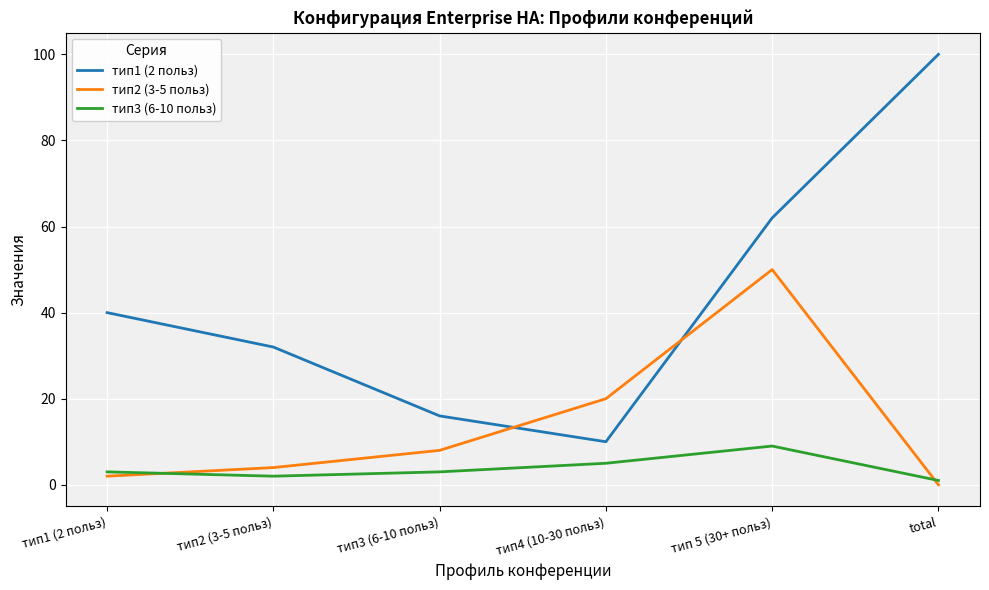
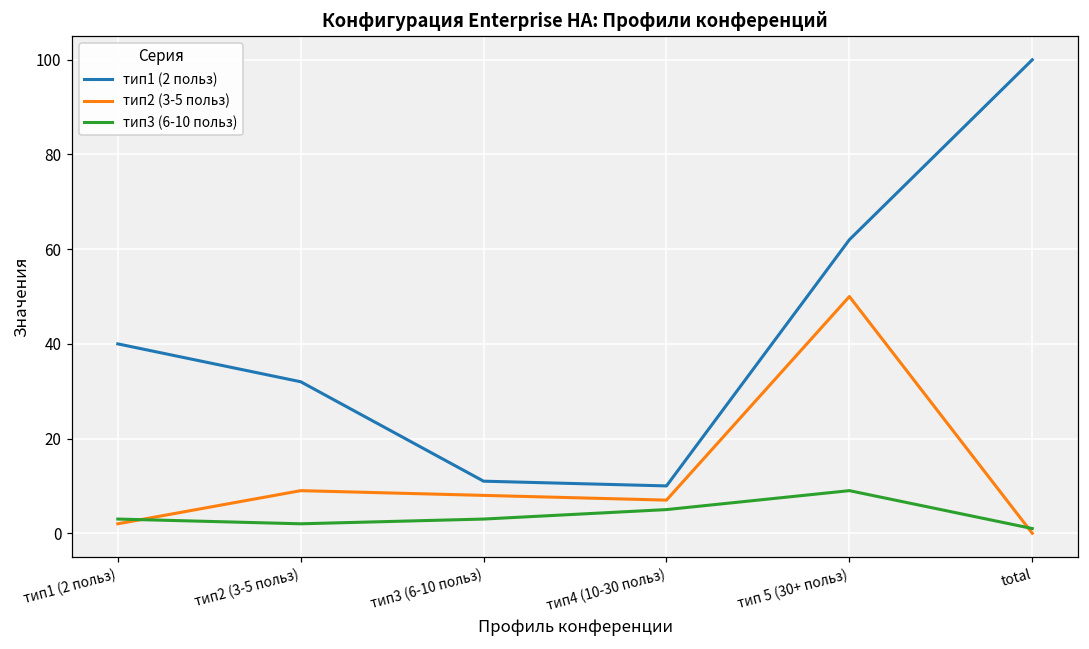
  {
    "тип1 (2 польз)": {
      "тип1 (2 польз)": 40,
      "тип2 (3-5 польз)": 32,
-     "тип3 (6-10 польз)": 16,
+     "тип3 (6-10 польз)": 11,
      "тип4 (10-30 польз)": 10,
      "тип 5 (30+ польз)": 62,
      "total": 100
    },
    "тип2 (3-5 польз)": {
      "тип1 (2 польз)": 2,
-     "тип2 (3-5 польз)": 4,
+     "тип2 (3-5 польз)": 9,
      "тип3 (6-10 польз)": 8,
-     "тип4 (10-30 польз)": 20,
+     "тип4 (10-30 польз)": 7,
      "тип 5 (30+ польз)": 50,
      "total": 0
    },
    "тип3 (6-10 польз)": {
      "тип1 (2 польз)": 3,
      "тип2 (3-5 польз)": 2,
      "тип3 (6-10 польз)": 3,
      "тип4 (10-30 польз)": 5,
      "тип 5 (30+ польз)": 9,
      "total": 1
    }
  }
